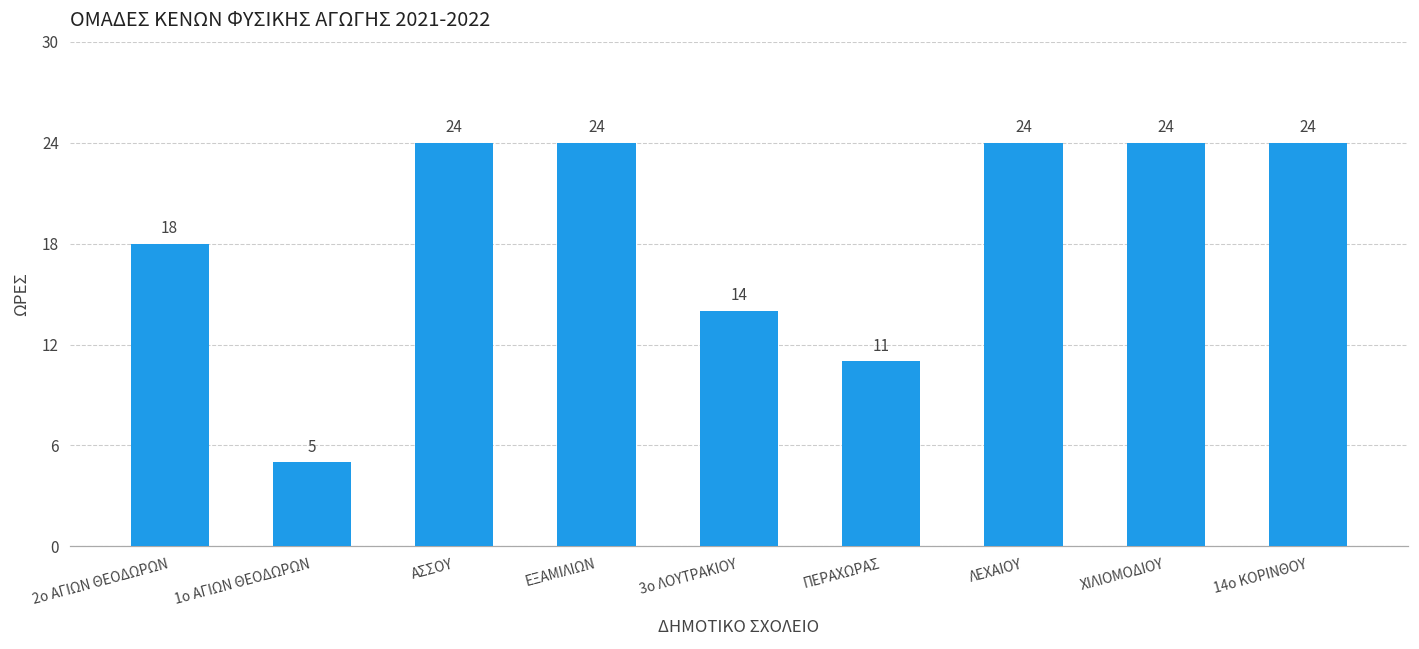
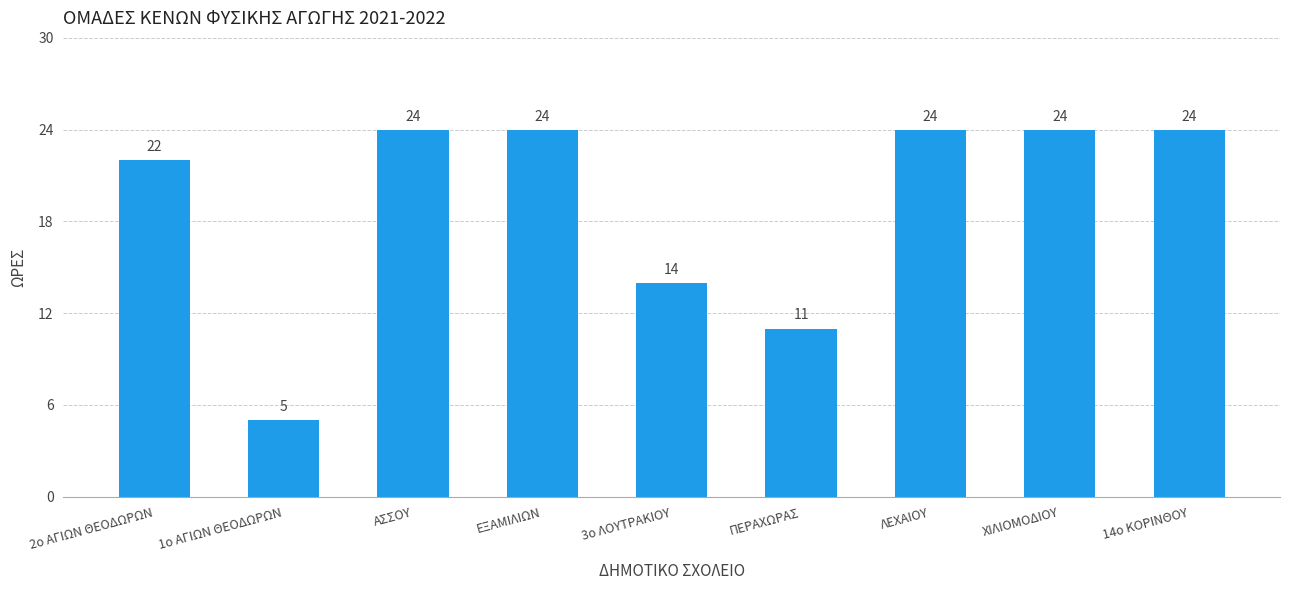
  {
-   "2ο ΑΓΙΩΝ ΘΕΟΔΩΡΩΝ": 18,
+   "2ο ΑΓΙΩΝ ΘΕΟΔΩΡΩΝ": 22,
    "1ο ΑΓΙΩΝ ΘΕΟΔΩΡΩΝ": 5,
    "ΑΣΣΟΥ": 24,
    "ΕΞΑΜΙΛΙΩΝ": 24,
    "3ο ΛΟΥΤΡΑΚΙΟΥ": 14,
    "ΠΕΡΑΧΩΡΑΣ": 11,
    "ΛΕΧΑΙΟΥ": 24,
    "ΧΙΛΙΟΜΟΔΙΟΥ": 24,
    "14ο ΚΟΡΙΝΘΟΥ": 24
  }
